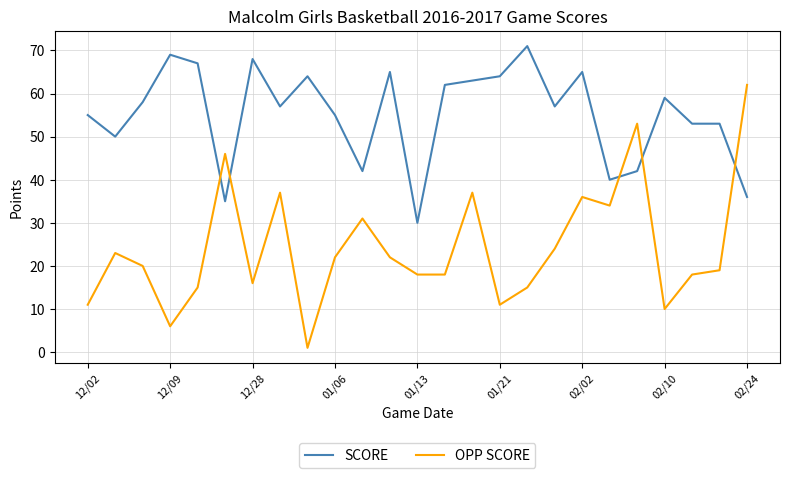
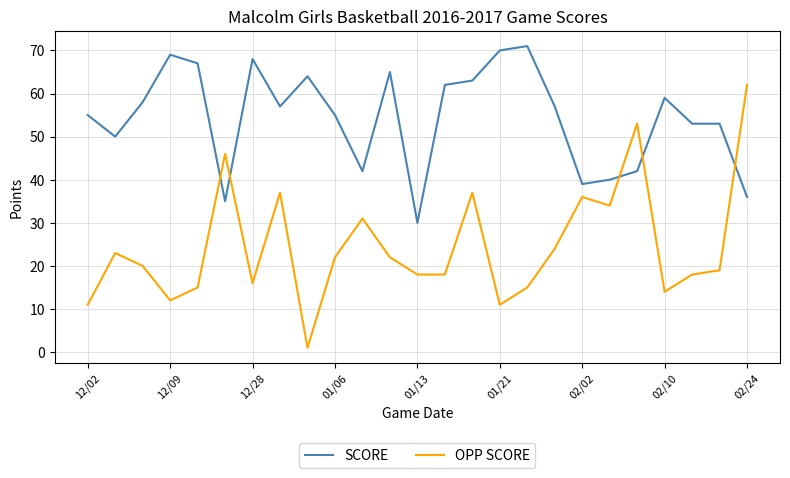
  {
    "SCORE": {
      "12/02": 55,
      "12/09": 69,
      "12/28": 68,
      "01/06": 55,
      "01/13": 30,
-     "01/21": 64,
-     "02/02": 65,
+     "01/21": 70,
+     "02/02": 39,
      "02/10": 59,
      "02/24": 36
    },
    "OPP SCORE": {
      "12/02": 11,
-     "12/09": 6,
+     "12/09": 12,
      "12/28": 16,
      "01/06": 22,
      "01/13": 18,
      "01/21": 11,
      "02/02": 36,
-     "02/10": 10,
+     "02/10": 14,
      "02/24": 62
    }
  }
